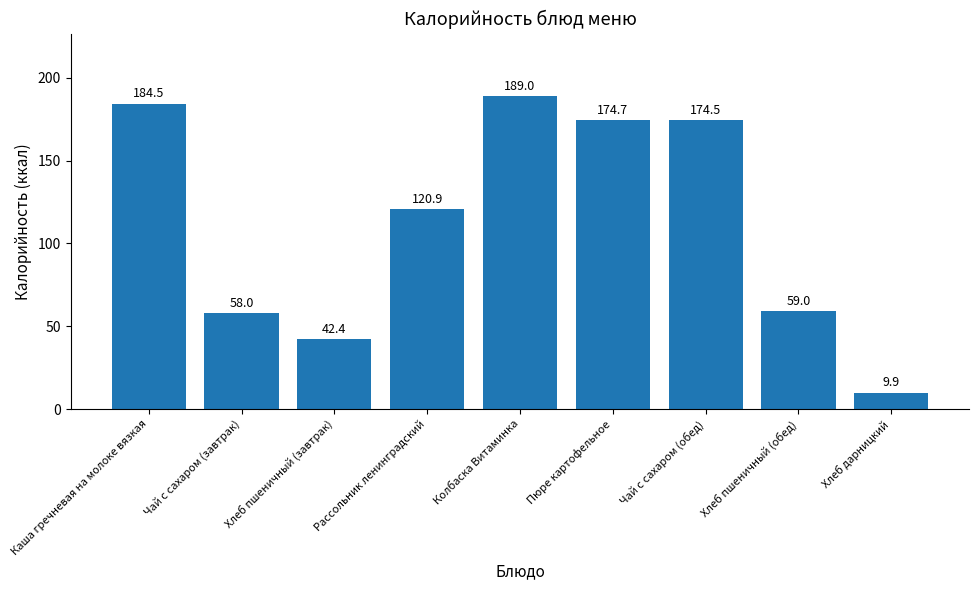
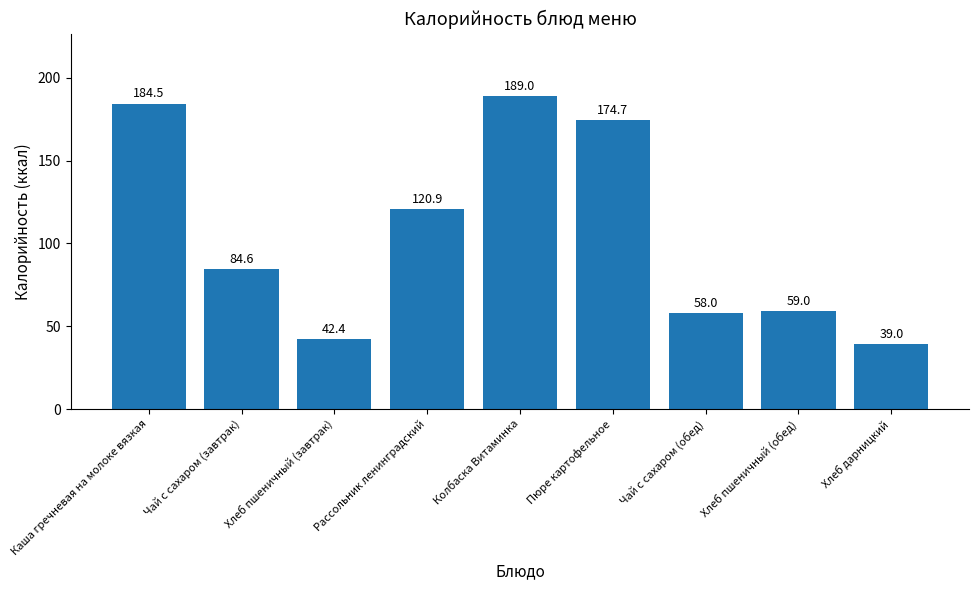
  {
    "Каша гречневая на молоке вязкая": 184.5,
-   "Чай с сахаром (завтрак)": 58.0,
+   "Чай с сахаром (завтрак)": 84.6,
    "Хлеб пшеничный (завтрак)": 42.4,
    "Рассольник ленинградский": 120.9,
    "Колбаска Витаминка": 189.0,
    "Пюре картофельное": 174.7,
-   "Чай с сахаром (обед)": 174.5,
+   "Чай с сахаром (обед)": 58.0,
    "Хлеб пшеничный (обед)": 59.0,
-   "Хлеб дарницкий": 9.9
+   "Хлеб дарницкий": 39.0
  }
